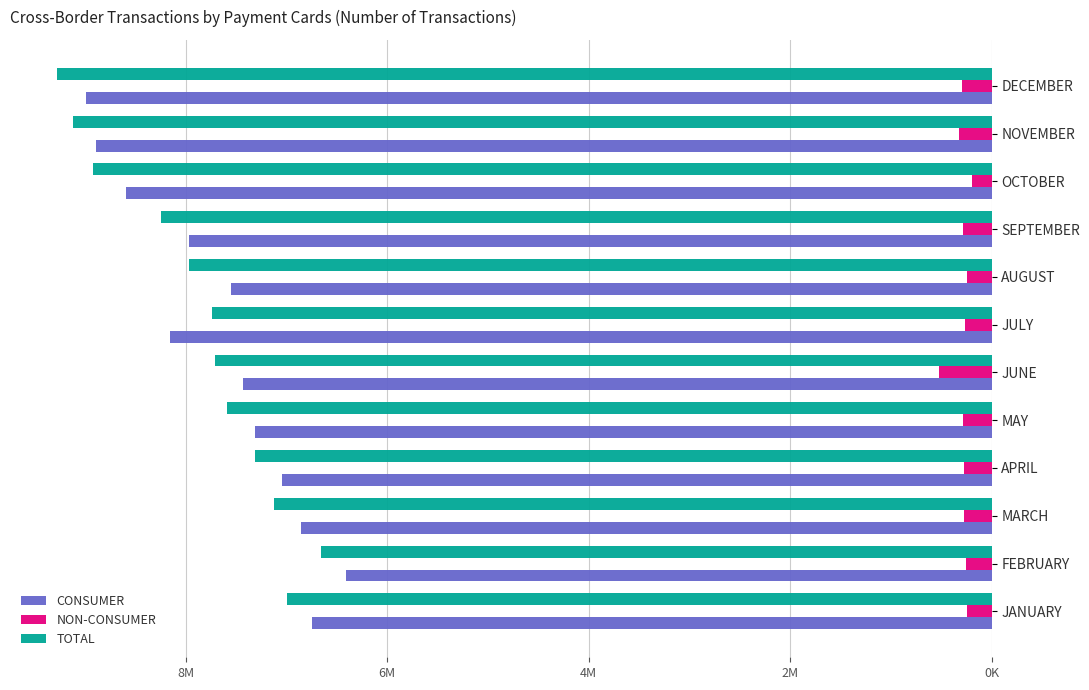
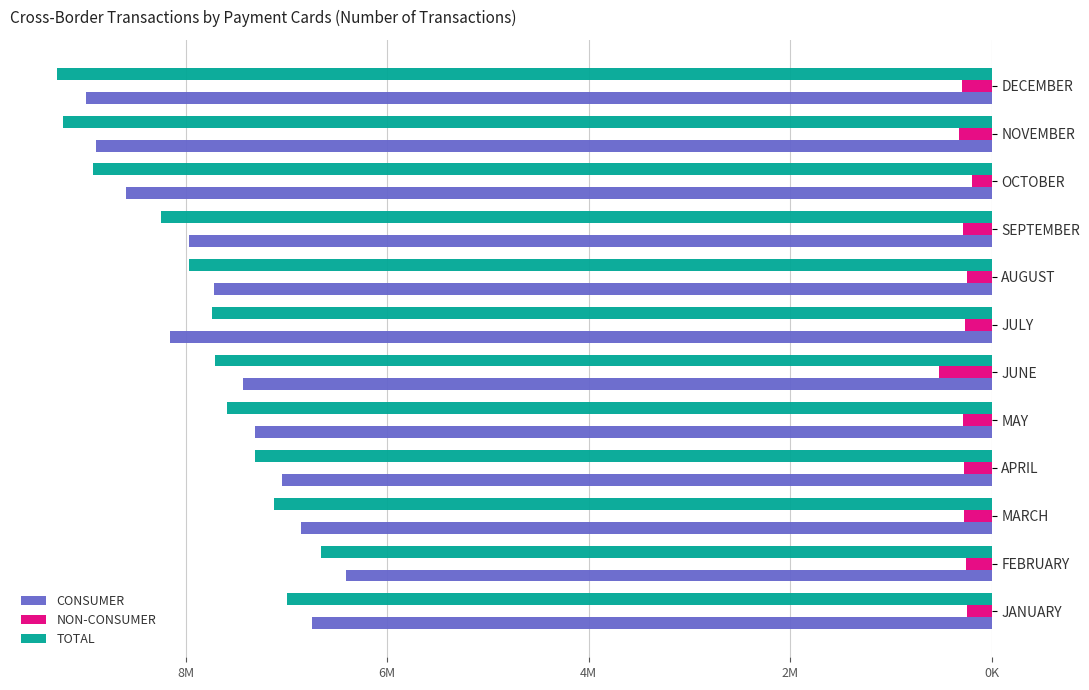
  {
    "CONSUMER": {
      "DECEMBER": 8990000,
      "NOVEMBER": 8890000,
      "OCTOBER": 8590000,
      "SEPTEMBER": 7960000,
-     "AUGUST": 7550000,
+     "AUGUST": 7720000,
      "JULY": 8150000,
      "JUNE": 7430000,
      "MAY": 7310000,
      "APRIL": 7050000,
      "MARCH": 6850000,
      "FEBRUARY": 6400000,
      "JANUARY": 6750000
    },
    "NON-CONSUMER": {
      "DECEMBER": 290000,
      "NOVEMBER": 330000,
      "OCTOBER": 190000,
      "SEPTEMBER": 290000,
      "AUGUST": 250000,
      "JULY": 270000,
      "JUNE": 520000,
      "MAY": 280000,
      "APRIL": 270000,
      "MARCH": 270000,
      "FEBRUARY": 250000,
      "JANUARY": 240000
    },
    "TOTAL": {
      "DECEMBER": 9280000,
-     "NOVEMBER": 9110000,
+     "NOVEMBER": 9220000,
      "OCTOBER": 8920000,
      "SEPTEMBER": 8250000,
      "AUGUST": 7960000,
      "JULY": 7730000,
      "JUNE": 7700000,
      "MAY": 7590000,
      "APRIL": 7310000,
      "MARCH": 7120000,
      "FEBRUARY": 6650000,
      "JANUARY": 6990000
    }
  }
